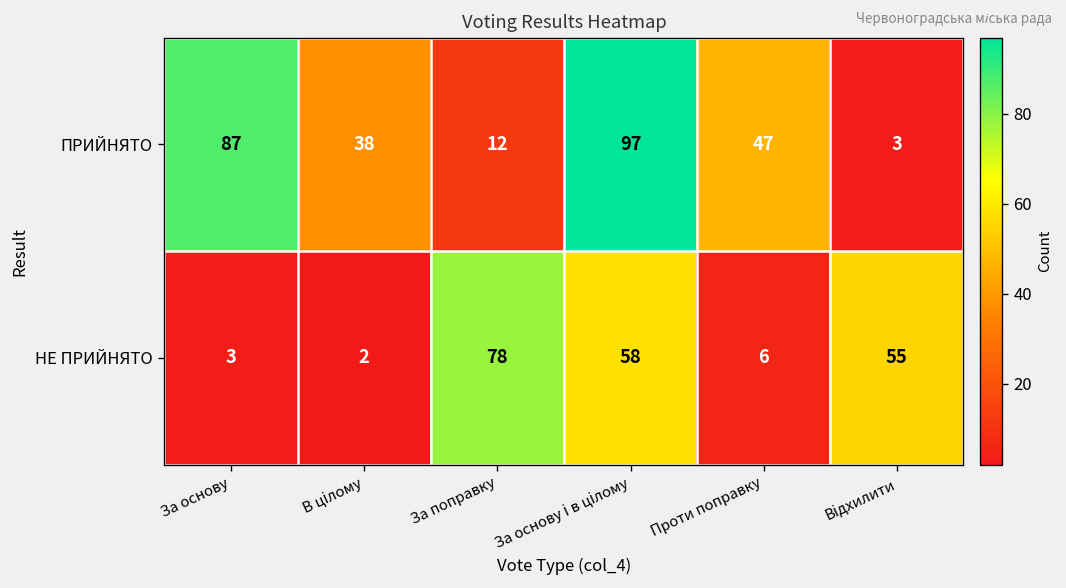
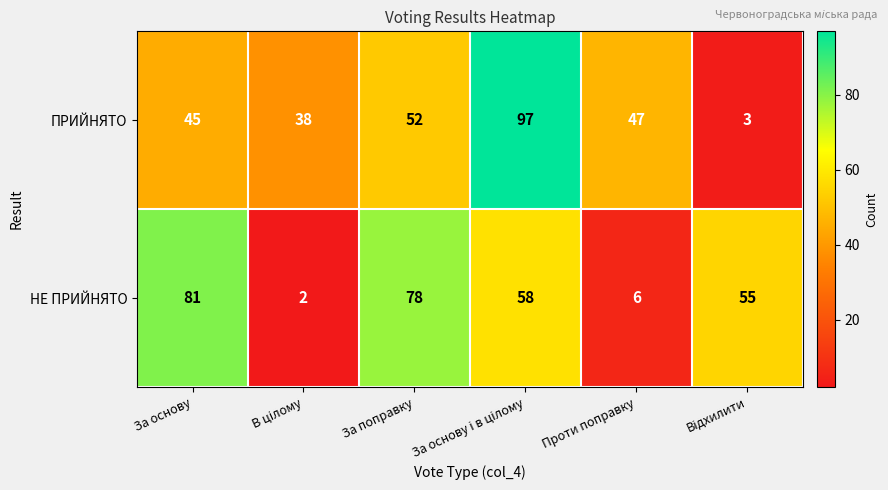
  {
    "ПРИЙНЯТО": {
-     "За основу": 87,
+     "За основу": 45,
      "В цілому": 38,
-     "За поправку": 12,
+     "За поправку": 52,
      "За основу і в цілому": 97,
      "Проти поправку": 47,
      "Відхилити": 3
    },
    "НЕ ПРИЙНЯТО": {
-     "За основу": 3,
+     "За основу": 81,
      "В цілому": 2,
      "За поправку": 78,
      "За основу і в цілому": 58,
      "Проти поправку": 6,
      "Відхилити": 55
    }
  }
